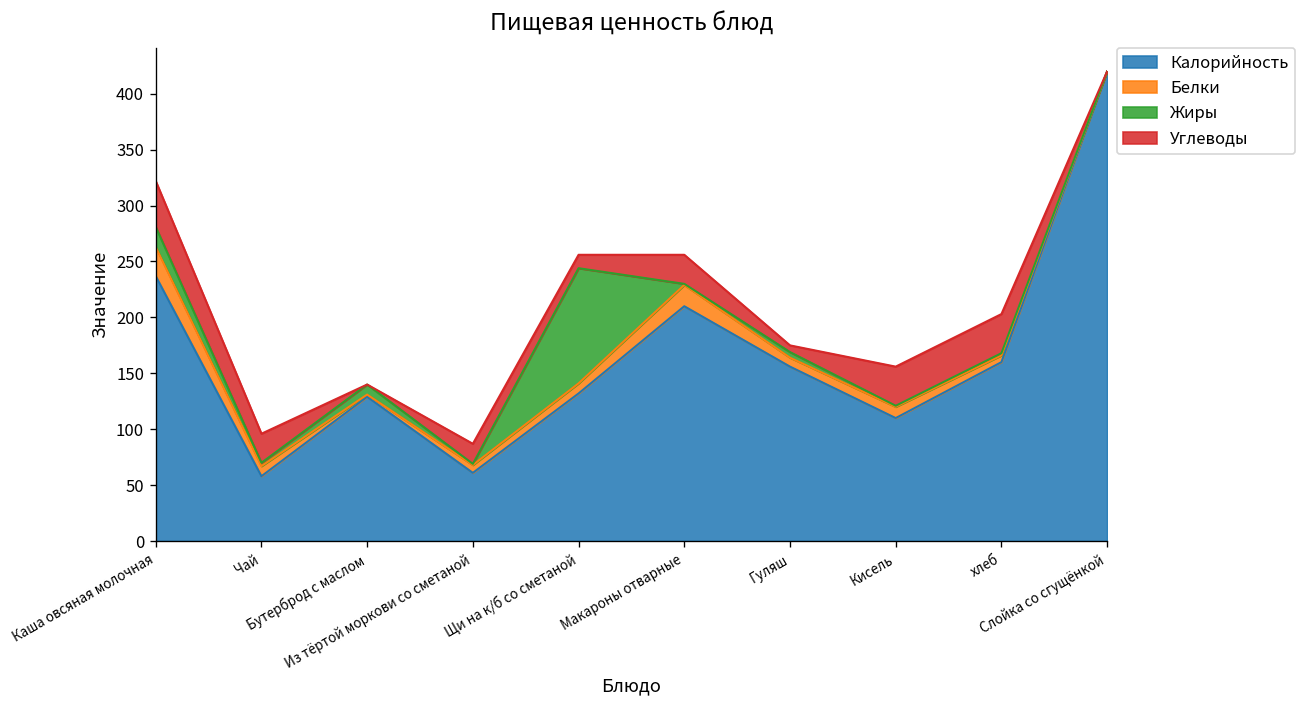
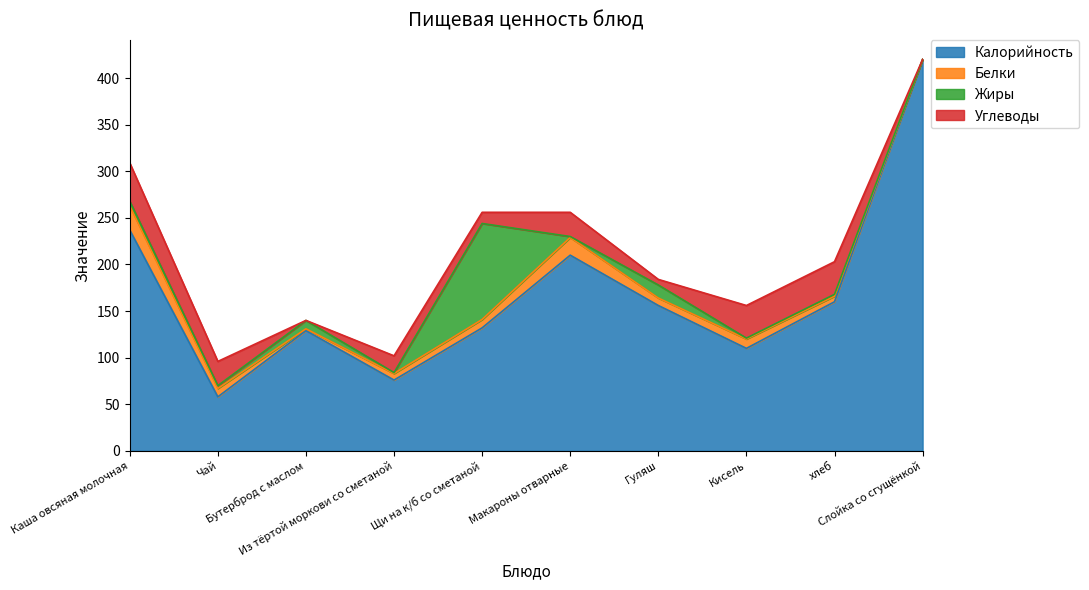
  {
    "Калорийность": {
      "Каша овсяная молочная": 240,
      "Чай": 60,
-     "Из тёртой моркови со сметаной": 60,
+     "Из тёртой моркови со сметаной": 80,
      "Щи на к/б со сметаной": 130,
      "Макароны отварные": 210,
      "Гуляш": 160,
      "Кисель": 110,
      "хлеб": 160
    },
    "Белки": {
      "Каша овсяная молочная": 30,
      "Чай": 10,
      "Щи на к/б со сметаной": 10,
      "Гуляш": 10
    },
    "Жиры": {
-     "Каша овсяная молочная": 20,
+     "Каша овсяная молочная": 10,
      "Чай": 0,
      "Щи на к/б со сметаной": 100,
-     "Гуляш": 5
+     "Гуляш": 14
    },
    "Углеводы": {
      "Каша овсяная молочная": 40,
      "Чай": 30,
      "Из тёртой моркови со сметаной": 20,
      "Щи на к/б со сметаной": 10,
      "Макароны отварные": 30,
      "Гуляш": 10,
      "Кисель": 40,
      "хлеб": 40
    }
  }
